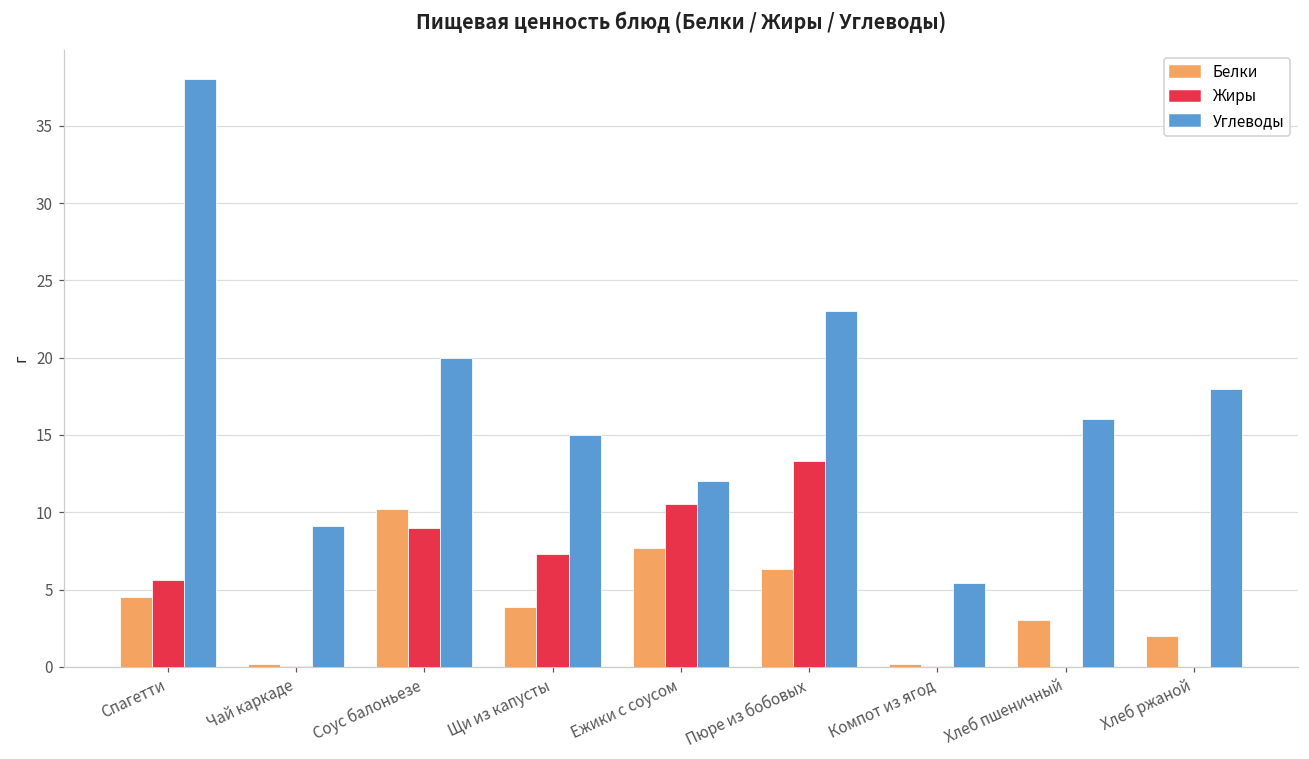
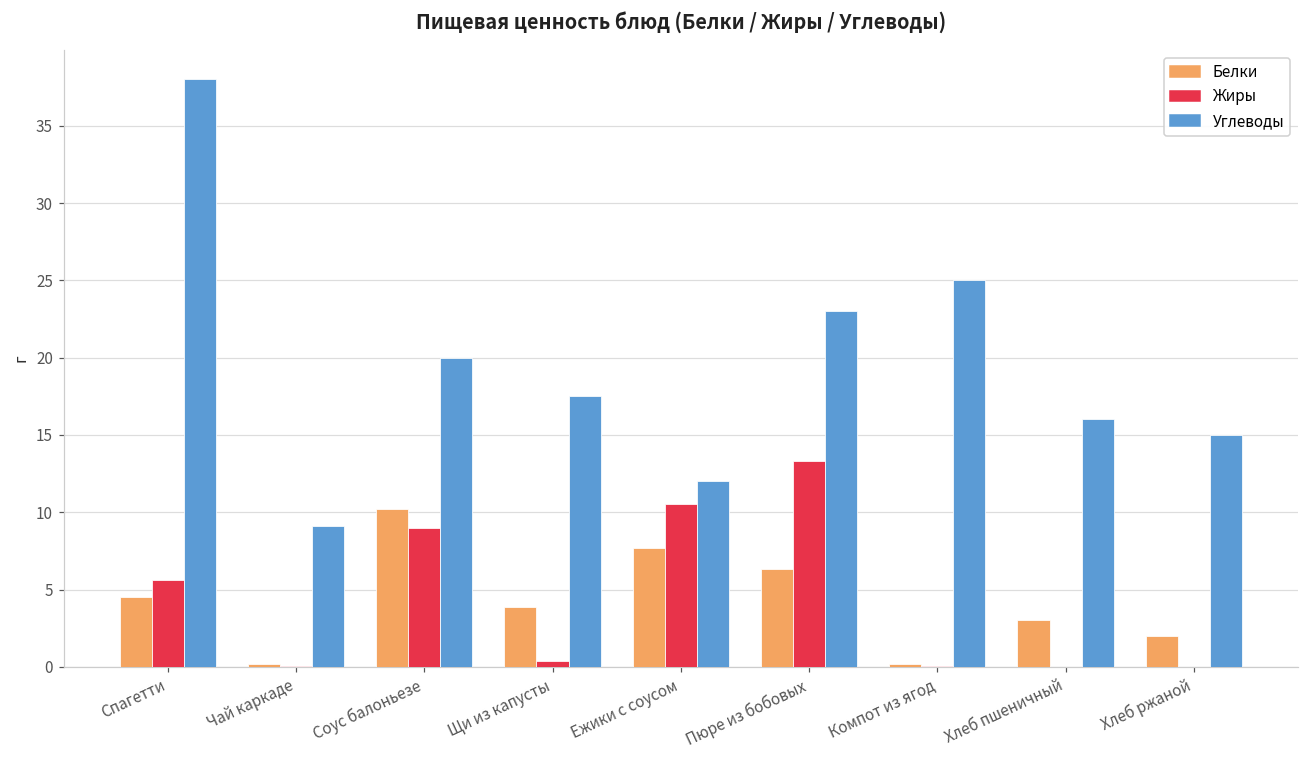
  {
    "Белки": {
      "Спагетти": 4.5,
      "Соус балоньезе": 10.2,
      "Щи из капусты": 3.9,
      "Ежики с соусом": 7.7,
      "Пюре из бобовых": 6.3,
      "Хлеб пшеничный": 3.0,
      "Хлеб ржаной": 2.0
    },
    "Жиры": {
      "Спагетти": 5.6,
      "Соус балоньезе": 9.0,
-     "Щи из капусты": 7.3,
+     "Щи из капусты": 0.4,
      "Ежики с соусом": 10.5,
      "Пюре из бобовых": 13.3,
      "Хлеб пшеничный": 0.0,
      "Хлеб ржаной": 0.0
    },
    "Углеводы": {
      "Спагетти": 38.0,
      "Чай каркаде": 9.1,
      "Соус балоньезе": 20.0,
-     "Щи из капусты": 15.0,
+     "Щи из капусты": 17.5,
      "Ежики с соусом": 12.0,
      "Пюре из бобовых": 23.0,
-     "Компот из ягод": 5.4,
+     "Компот из ягод": 25.0,
      "Хлеб пшеничный": 16.0,
-     "Хлеб ржаной": 18
+     "Хлеб ржаной": 15
    }
  }
